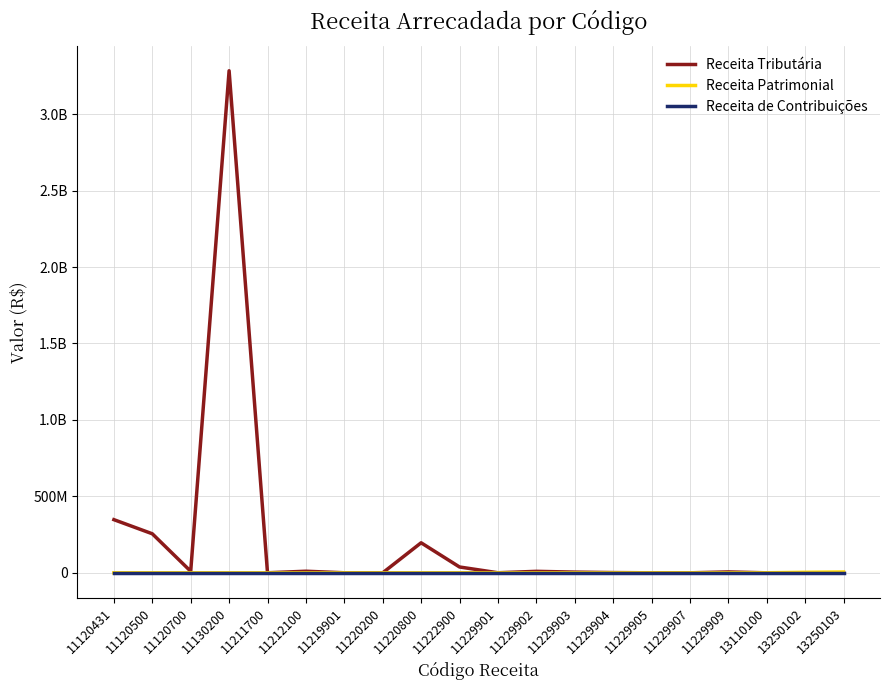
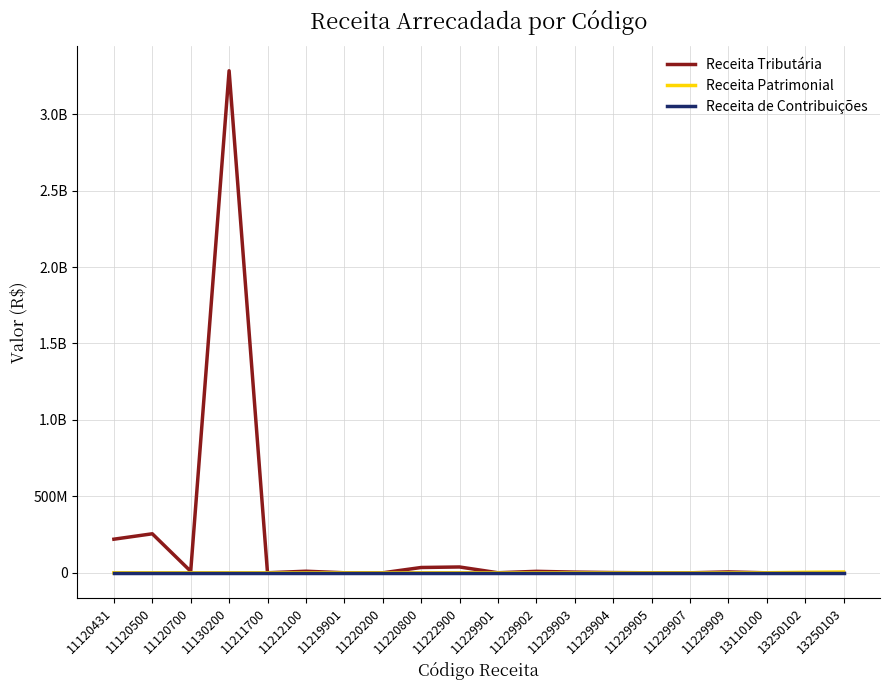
  {
    "Receita Tributária": {
-     "11120431": 350000000,
+     "11120431": 220000000,
      "11120500": 260000000,
      "11130200": 3280000000,
-     "11220800": 200000000,
+     "11220800": 30000000,
      "11222900": 40000000
    }
  }
